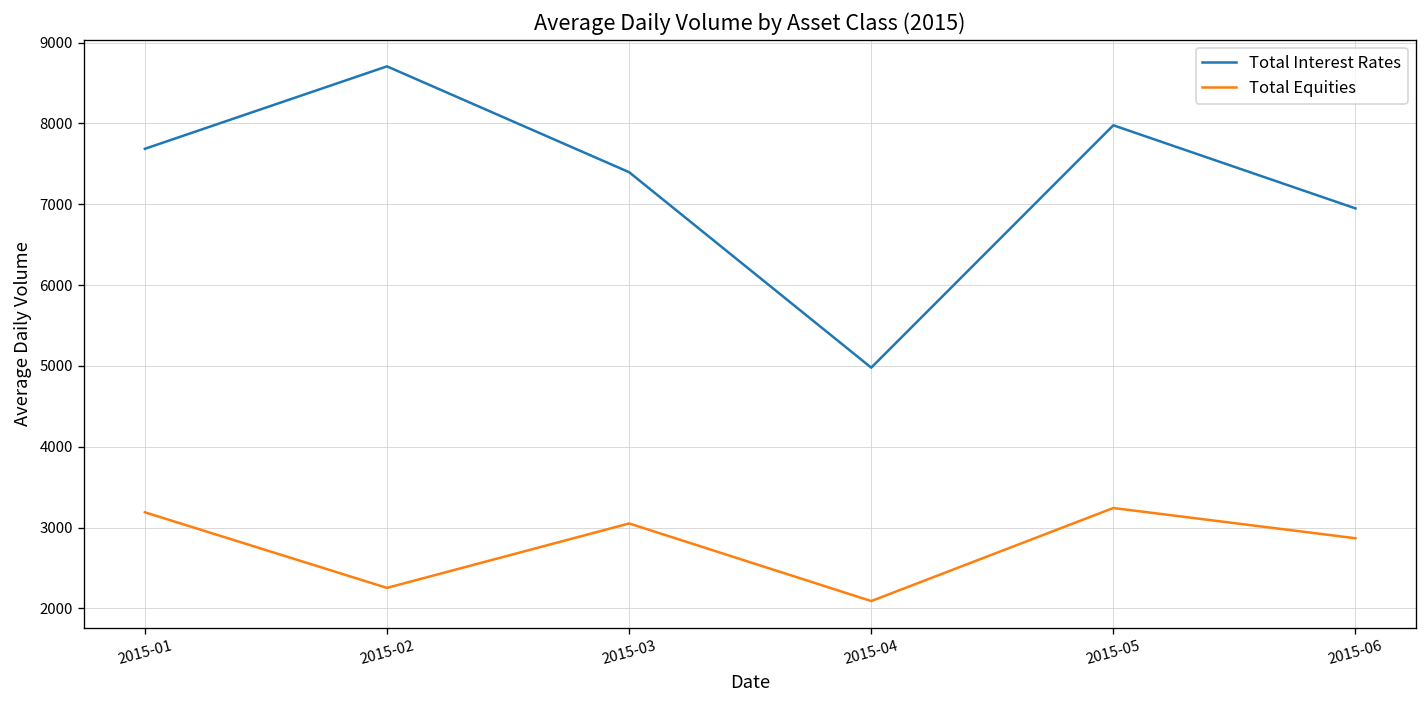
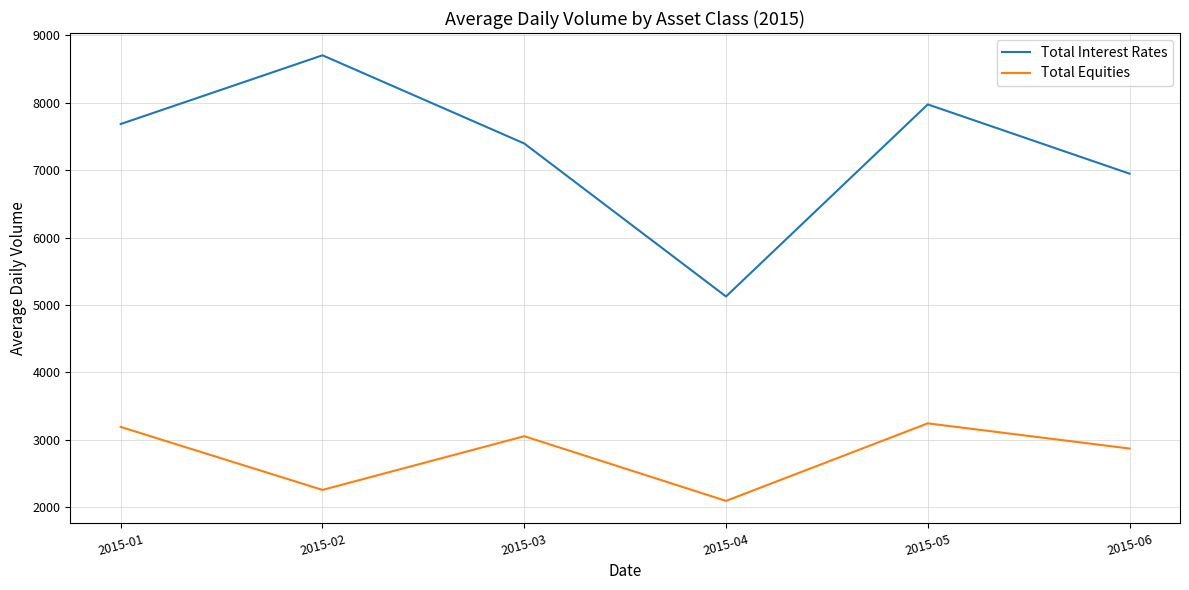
  {
    "Total Interest Rates": {
      "2015-01": 7700,
      "2015-02": 8700,
      "2015-03": 7400,
-     "2015-04": 5000,
+     "2015-04": 5100,
      "2015-05": 8000,
      "2015-06": 6900
    },
    "Total Equities": {
      "2015-01": 3200,
      "2015-02": 2300,
      "2015-03": 3100,
      "2015-04": 2100,
      "2015-05": 3200,
      "2015-06": 2900
    }
  }
